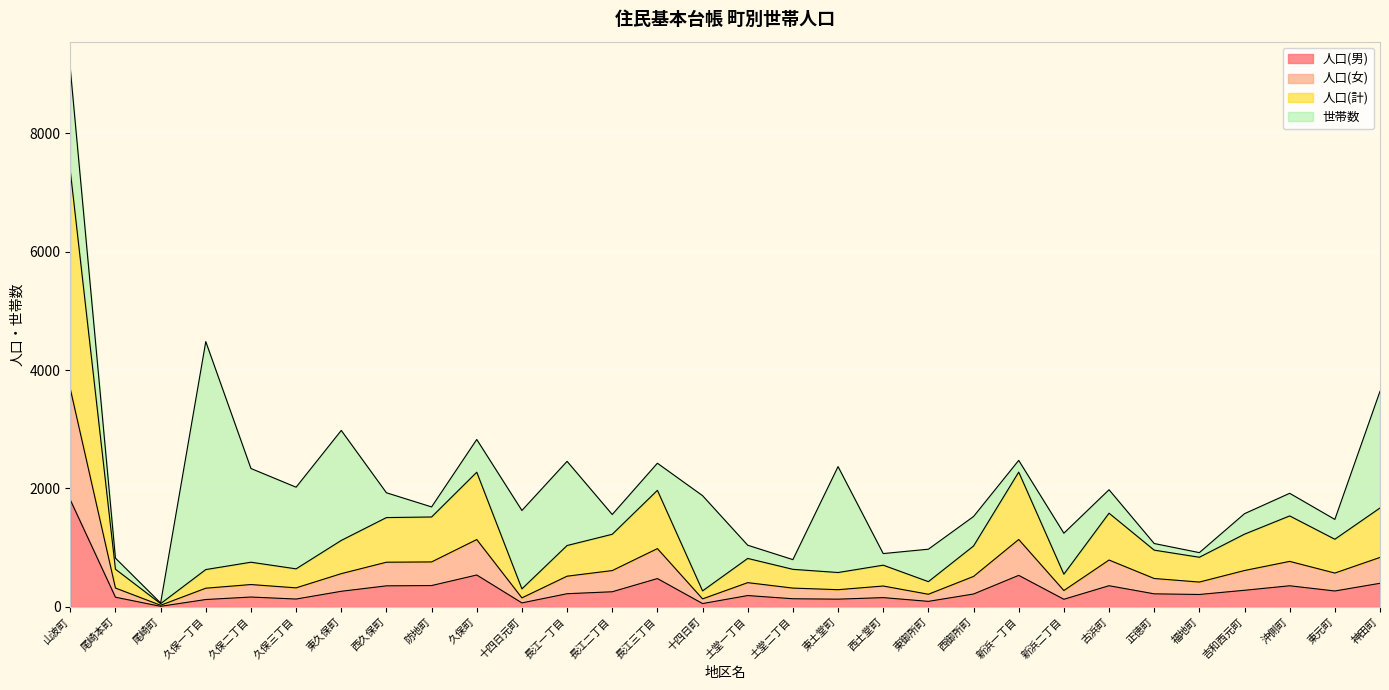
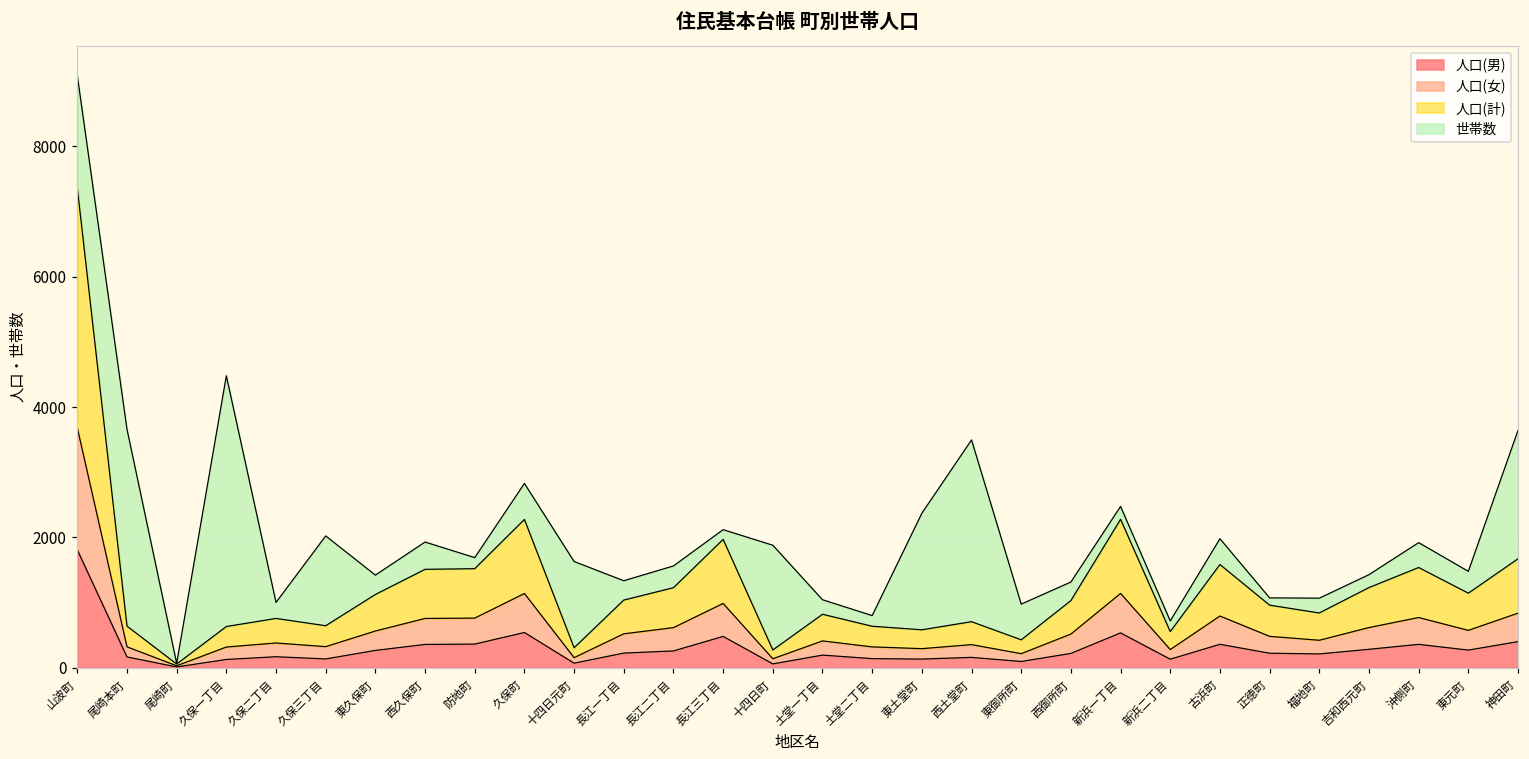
  {
    "人口(計)": {
      "山波町": 3700,
      "尾崎本町": 300,
      "久保一丁目": 300,
      "久保二丁目": 400,
      "久保三丁目": 300,
      "東久保町": 600,
      "西久保町": 800,
      "防地町": 800,
      "久保町": 1100,
      "十四日元町": 200,
      "長江一丁目": 500,
      "長江二丁目": 600,
      "長江三丁目": 1000,
      "十四日町": 100,
      "土堂一丁目": 400,
      "土堂二丁目": 300,
      "東土堂町": 300,
      "西土堂町": 400,
      "東御所町": 200,
      "西御所町": 500,
      "新浜一丁目": 1100,
      "新浜二丁目": 300,
      "古浜町": 800,
      "正徳町": 500,
      "福地町": 400,
      "吉和西元町": 600,
      "沖側町": 800,
      "東元町": 600,
      "神田町": 800
    },
    "世帯数": {
      "山波町": 1700,
-     "尾崎本町": 200,
+     "尾崎本町": 3000,
      "久保一丁目": 3900,
-     "久保二丁目": 1600,
+     "久保二丁目": 200,
      "久保三丁目": 1400,
-     "東久保町": 1900,
+     "東久保町": 300,
      "西久保町": 400,
      "防地町": 200,
      "久保町": 600,
      "十四日元町": 1300,
-     "長江一丁目": 1400,
+     "長江一丁目": 300,
      "長江二丁目": 300,
-     "長江三丁目": 500,
+     "長江三丁目": 100,
      "十四日町": 1600,
      "土堂一丁目": 200,
      "土堂二丁目": 200,
      "東土堂町": 1800,
-     "西土堂町": 200,
+     "西土堂町": 2800,
      "東御所町": 500,
-     "西御所町": 500,
+     "西御所町": 300,
      "新浜一丁目": 200,
-     "新浜二丁目": 700,
+     "新浜二丁目": 200,
      "古浜町": 400,
      "正徳町": 100,
-     "福地町": 100,
-     "吉和西元町": 300,
+     "福地町": 200,
+     "吉和西元町": 200,
      "沖側町": 400,
      "東元町": 300,
      "神田町": 2000
    }
  }
